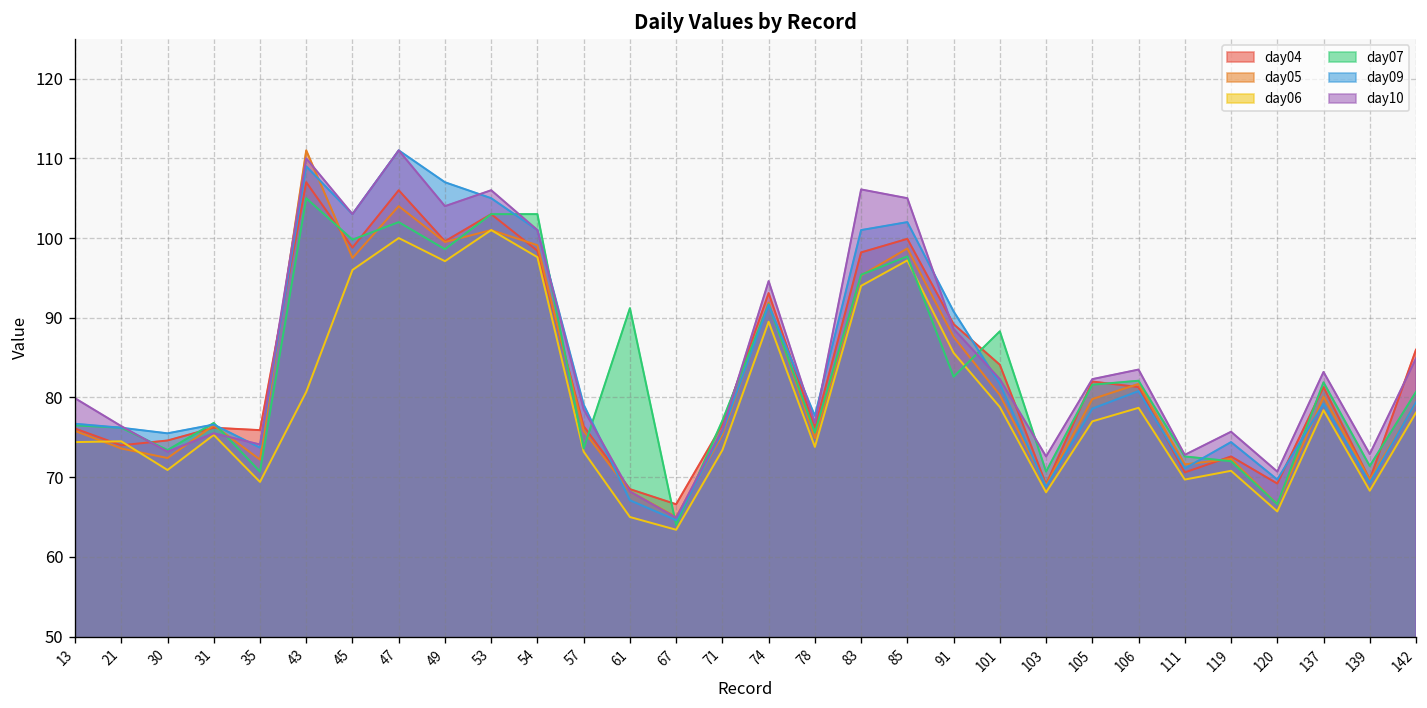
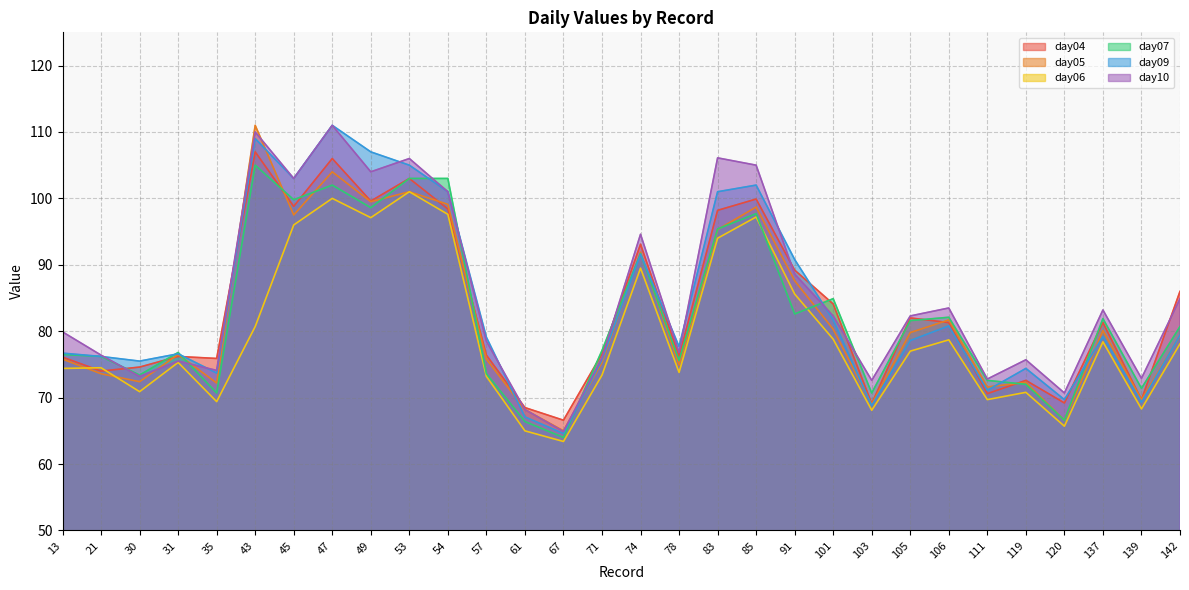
  {
    "day07": {
      "35": 71,
      "43": 105,
      "45": 100,
      "47": 102,
      "49": 99,
      "54": 103,
      "57": 74,
-     "61": 91,
+     "61": 66,
      "67": 64,
      "71": 77,
      "78": 76,
      "85": 98,
      "91": 83,
-     "101": 88,
+     "101": 85,
      "103": 71,
      "105": 82,
      "106": 82,
      "137": 82,
      "139": 71,
      "142": 81
    },
    "day09": {
      "30": 76,
      "35": 74,
      "43": 109,
      "49": 107,
      "53": 105,
      "57": 79,
      "61": 67,
      "78": 78,
      "83": 101,
      "85": 102,
      "91": 91,
      "101": 82,
      "105": 79,
      "106": 81,
      "111": 71,
      "119": 74,
      "120": 70,
      "137": 79,
      "139": 69
    },
    "day10": {
      "13": 80,
      "35": 74,
      "43": 110,
      "49": 104,
      "53": 106,
      "57": 79,
      "74": 95,
      "78": 77,
      "83": 106,
      "85": 105,
      "91": 89,
      "101": 82,
      "103": 73,
      "106": 84,
      "119": 76,
      "120": 71,
      "137": 83,
      "139": 73,
      "142": 85
    }
  }
